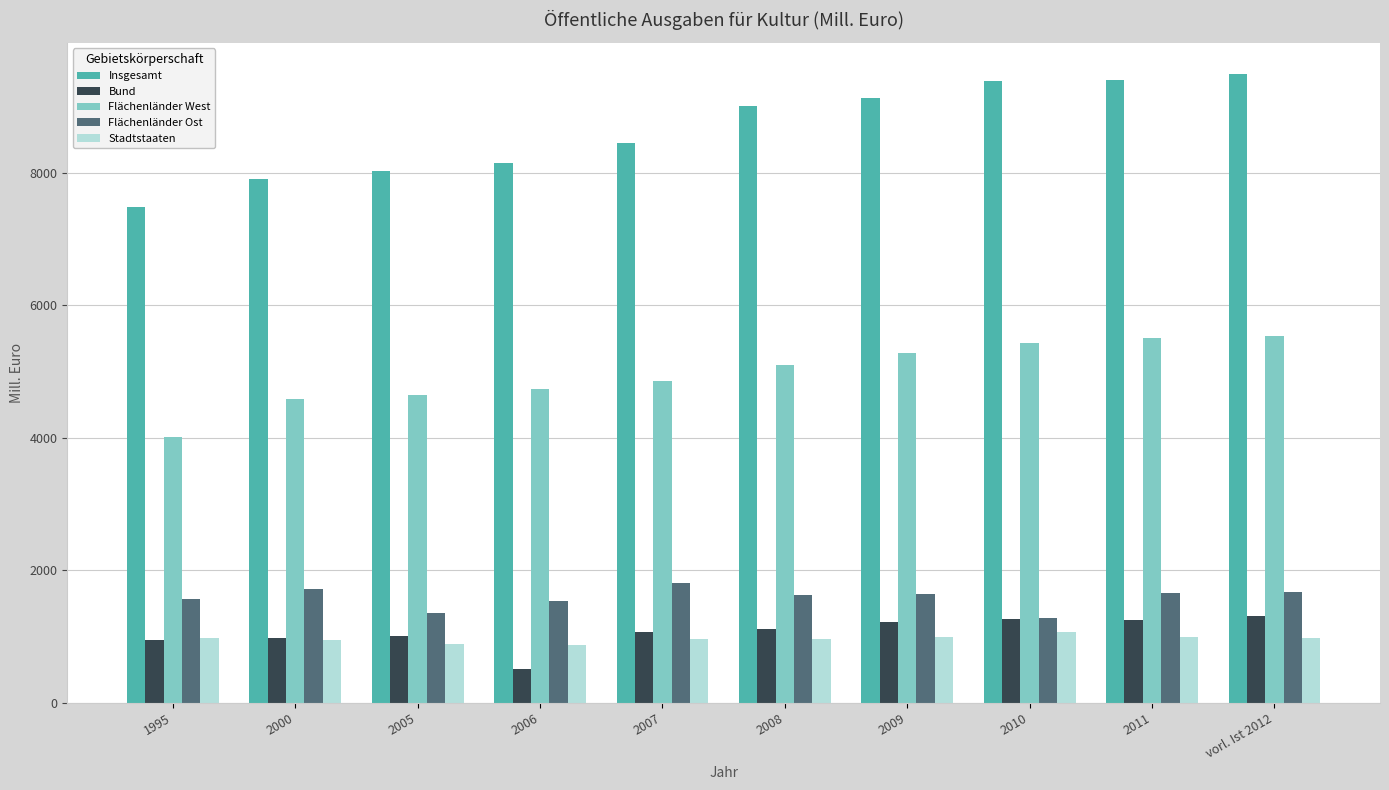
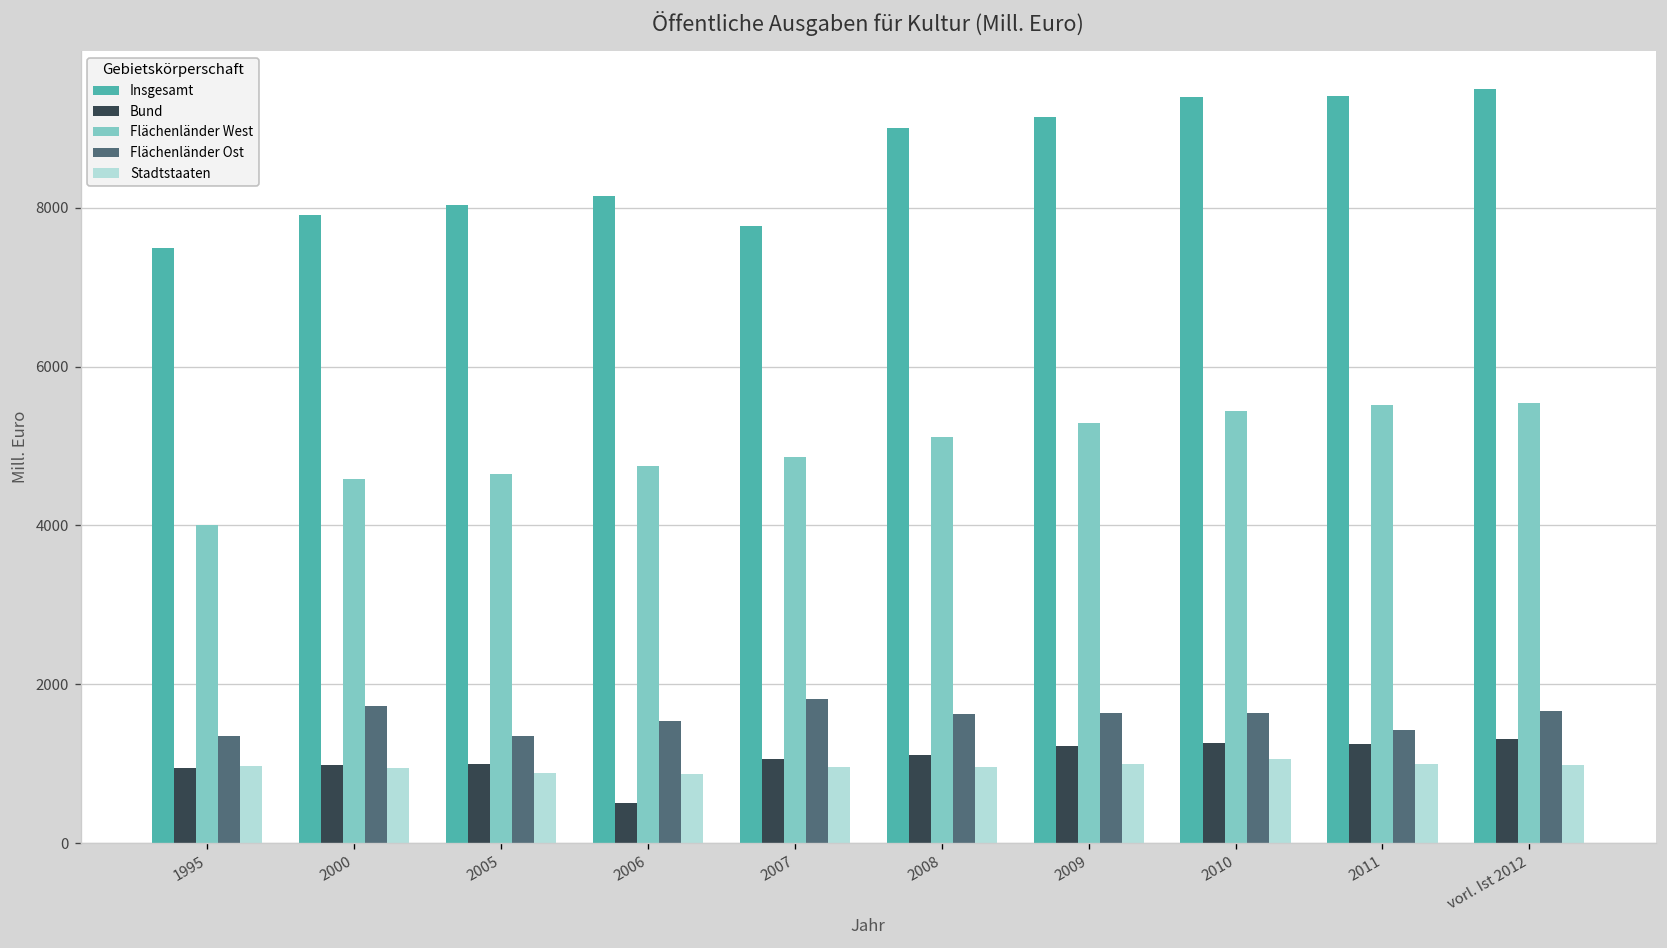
  {
    "Insgesamt": {
      "1995": 7500,
      "2000": 7900,
      "2005": 8000,
      "2006": 8100,
-     "2007": 8500,
+     "2007": 7800,
      "2008": 9000,
      "2009": 9100,
      "2010": 9400,
      "2011": 9400,
      "vorl. Ist 2012": 9500
    },
    "Bund": {
      "1995": 900,
      "2000": 1000,
      "2005": 1000,
      "2006": 500,
      "2007": 1100,
      "2008": 1100,
      "2009": 1200,
      "2010": 1300,
      "2011": 1200,
      "vorl. Ist 2012": 1300
    },
    "Flächenländer Ost": {
-     "1995": 1600,
+     "1995": 1300,
      "2000": 1700,
      "2005": 1400,
      "2006": 1500,
      "2007": 1800,
      "2008": 1600,
      "2009": 1600,
-     "2010": 1300,
-     "2011": 1600,
+     "2010": 1600,
+     "2011": 1400,
      "vorl. Ist 2012": 1700
    }
  }
